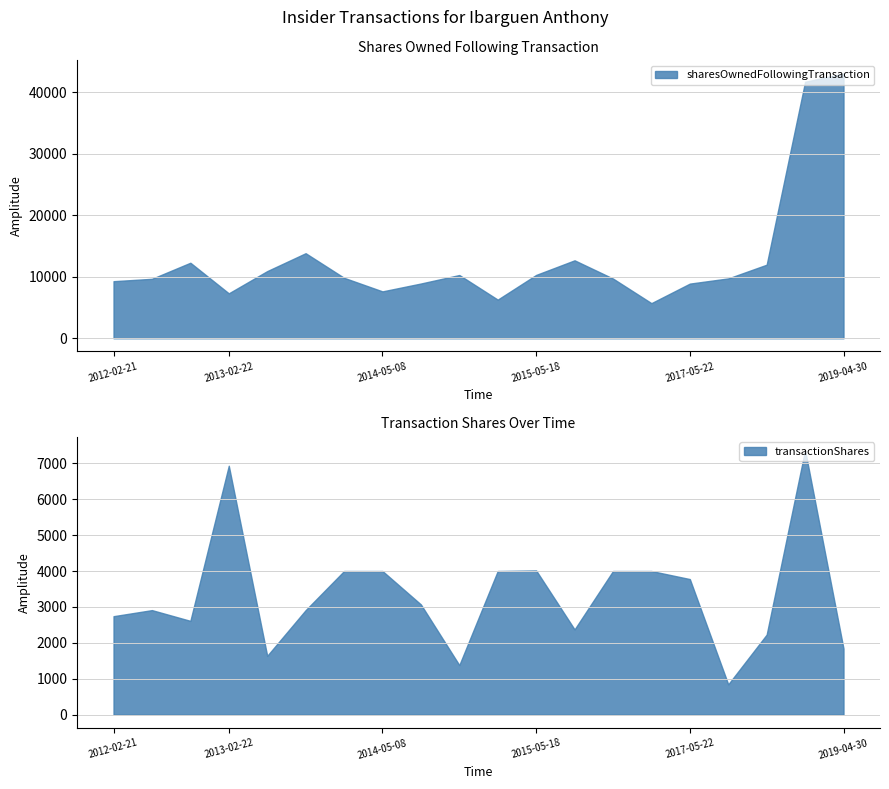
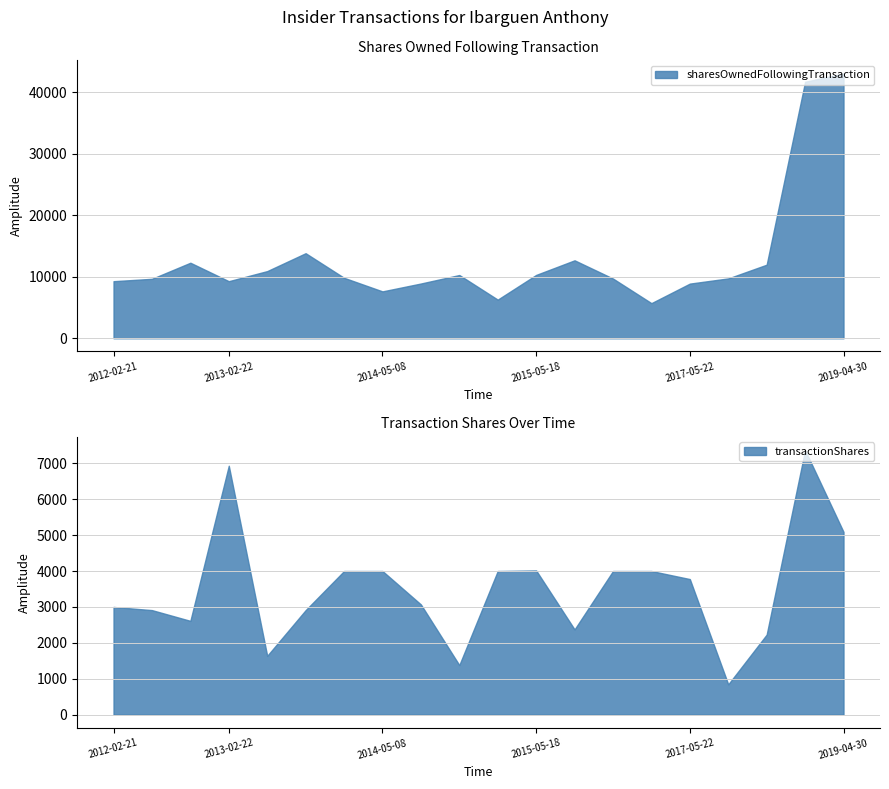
  {
    "Shares Owned Following Transaction": {
      "2012-02-21": 9000,
-     "2013-02-22": 7000,
+     "2013-02-22": 9000,
      "2014-05-08": 8000,
      "2015-05-18": 10000,
      "2017-05-22": 9000
    },
    "Transaction Shares Over Time": {
-     "2012-02-21": 2700,
+     "2012-02-21": 3000,
      "2013-02-22": 6900,
      "2014-05-08": 4000,
      "2015-05-18": 4000,
      "2017-05-22": 3800,
-     "2019-04-30": 1800
+     "2019-04-30": 5100
    }
  }
